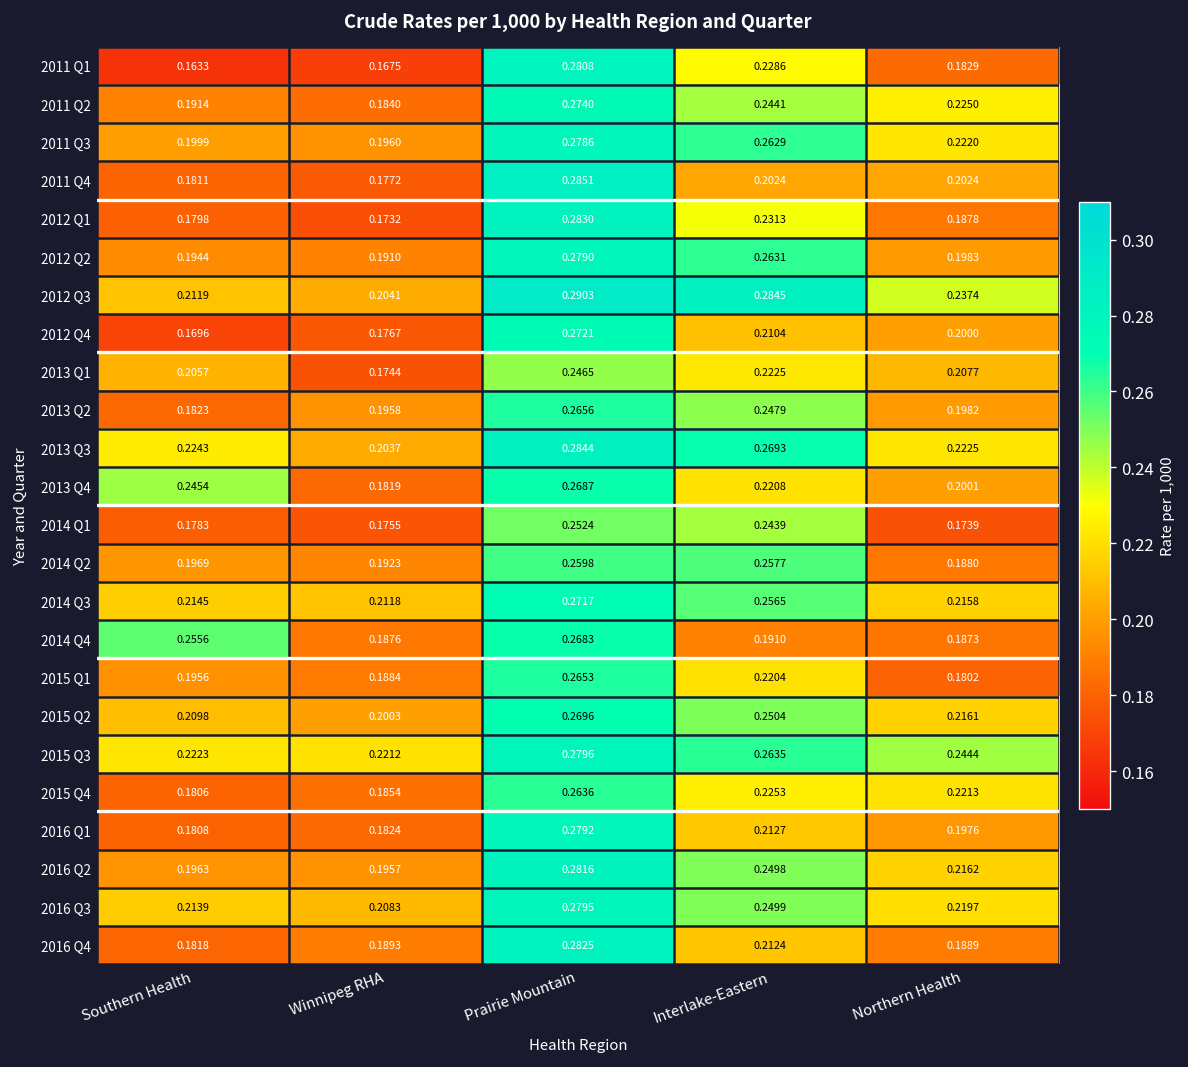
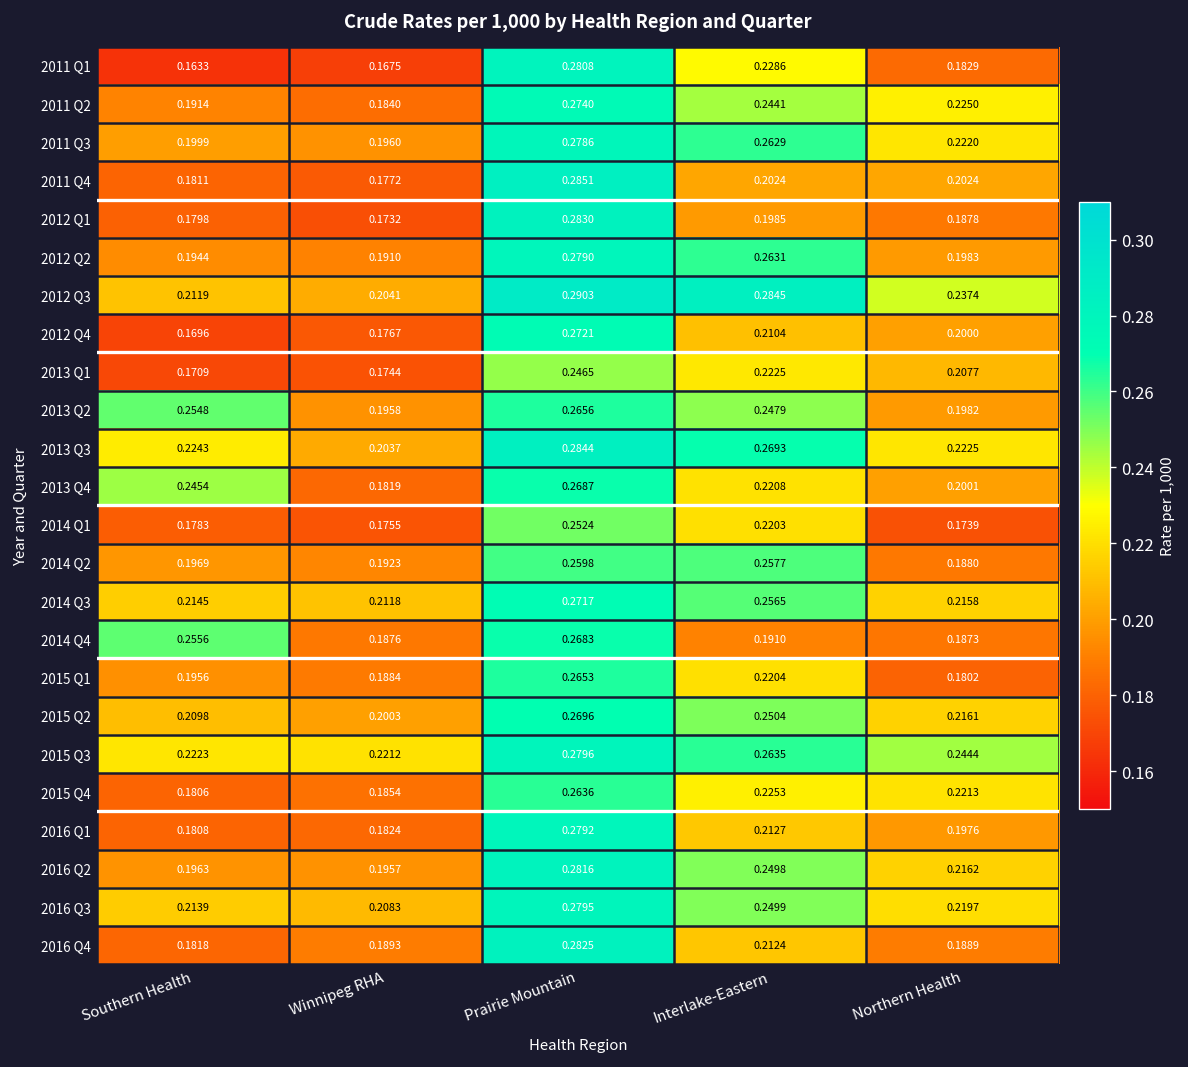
  {
    "2011 Q1": {
      "Southern Health": 0.1633,
      "Winnipeg RHA": 0.1675,
      "Prairie Mountain": 0.2808,
      "Interlake-Eastern": 0.2286,
      "Northern Health": 0.1829
    },
    "2011 Q2": {
      "Southern Health": 0.1914,
      "Winnipeg RHA": 0.1840,
      "Prairie Mountain": 0.2740,
      "Interlake-Eastern": 0.2441,
      "Northern Health": 0.2250
    },
    "2011 Q3": {
      "Southern Health": 0.1999,
      "Winnipeg RHA": 0.1960,
      "Prairie Mountain": 0.2786,
      "Interlake-Eastern": 0.2629,
      "Northern Health": 0.2220
    },
    "2011 Q4": {
      "Southern Health": 0.1811,
      "Winnipeg RHA": 0.1772,
      "Prairie Mountain": 0.2851,
      "Interlake-Eastern": 0.2024,
      "Northern Health": 0.2024
    },
    "2012 Q1": {
      "Southern Health": 0.1798,
      "Winnipeg RHA": 0.1732,
      "Prairie Mountain": 0.2830,
-     "Interlake-Eastern": 0.2313,
+     "Interlake-Eastern": 0.1985,
      "Northern Health": 0.1878
    },
    "2012 Q2": {
      "Southern Health": 0.1944,
      "Winnipeg RHA": 0.1910,
      "Prairie Mountain": 0.2790,
      "Interlake-Eastern": 0.2631,
      "Northern Health": 0.1983
    },
    "2012 Q3": {
      "Southern Health": 0.2119,
      "Winnipeg RHA": 0.2041,
      "Prairie Mountain": 0.2903,
      "Interlake-Eastern": 0.2845,
      "Northern Health": 0.2374
    },
    "2012 Q4": {
      "Southern Health": 0.1696,
      "Winnipeg RHA": 0.1767,
      "Prairie Mountain": 0.2721,
      "Interlake-Eastern": 0.2104,
      "Northern Health": 0.2000
    },
    "2013 Q1": {
-     "Southern Health": 0.2057,
+     "Southern Health": 0.1709,
      "Winnipeg RHA": 0.1744,
      "Prairie Mountain": 0.2465,
      "Interlake-Eastern": 0.2225,
      "Northern Health": 0.2077
    },
    "2013 Q2": {
-     "Southern Health": 0.1823,
+     "Southern Health": 0.2548,
      "Winnipeg RHA": 0.1958,
      "Prairie Mountain": 0.2656,
      "Interlake-Eastern": 0.2479,
      "Northern Health": 0.1982
    },
    "2013 Q3": {
      "Southern Health": 0.2243,
      "Winnipeg RHA": 0.2037,
      "Prairie Mountain": 0.2844,
      "Interlake-Eastern": 0.2693,
      "Northern Health": 0.2225
    },
    "2013 Q4": {
      "Southern Health": 0.2454,
      "Winnipeg RHA": 0.1819,
      "Prairie Mountain": 0.2687,
      "Interlake-Eastern": 0.2208,
      "Northern Health": 0.2001
    },
    "2014 Q1": {
      "Southern Health": 0.1783,
      "Winnipeg RHA": 0.1755,
      "Prairie Mountain": 0.2524,
-     "Interlake-Eastern": 0.2439,
+     "Interlake-Eastern": 0.2203,
      "Northern Health": 0.1739
    },
    "2014 Q2": {
      "Southern Health": 0.1969,
      "Winnipeg RHA": 0.1923,
      "Prairie Mountain": 0.2598,
      "Interlake-Eastern": 0.2577,
      "Northern Health": 0.1880
    },
    "2014 Q3": {
      "Southern Health": 0.2145,
      "Winnipeg RHA": 0.2118,
      "Prairie Mountain": 0.2717,
      "Interlake-Eastern": 0.2565,
      "Northern Health": 0.2158
    },
    "2014 Q4": {
      "Southern Health": 0.2556,
      "Winnipeg RHA": 0.1876,
      "Prairie Mountain": 0.2683,
      "Interlake-Eastern": 0.1910,
      "Northern Health": 0.1873
    },
    "2015 Q1": {
      "Southern Health": 0.1956,
      "Winnipeg RHA": 0.1884,
      "Prairie Mountain": 0.2653,
      "Interlake-Eastern": 0.2204,
      "Northern Health": 0.1802
    },
    "2015 Q2": {
      "Southern Health": 0.2098,
      "Winnipeg RHA": 0.2003,
      "Prairie Mountain": 0.2696,
      "Interlake-Eastern": 0.2504,
      "Northern Health": 0.2161
    },
    "2015 Q3": {
      "Southern Health": 0.2223,
      "Winnipeg RHA": 0.2212,
      "Prairie Mountain": 0.2796,
      "Interlake-Eastern": 0.2635,
      "Northern Health": 0.2444
    },
    "2015 Q4": {
      "Southern Health": 0.1806,
      "Winnipeg RHA": 0.1854,
      "Prairie Mountain": 0.2636,
      "Interlake-Eastern": 0.2253,
      "Northern Health": 0.2213
    },
    "2016 Q1": {
      "Southern Health": 0.1808,
      "Winnipeg RHA": 0.1824,
      "Prairie Mountain": 0.2792,
      "Interlake-Eastern": 0.2127,
      "Northern Health": 0.1976
    },
    "2016 Q2": {
      "Southern Health": 0.1963,
      "Winnipeg RHA": 0.1957,
      "Prairie Mountain": 0.2816,
      "Interlake-Eastern": 0.2498,
      "Northern Health": 0.2162
    },
    "2016 Q3": {
      "Southern Health": 0.2139,
      "Winnipeg RHA": 0.2083,
      "Prairie Mountain": 0.2795,
      "Interlake-Eastern": 0.2499,
      "Northern Health": 0.2197
    },
    "2016 Q4": {
      "Southern Health": 0.1818,
      "Winnipeg RHA": 0.1893,
      "Prairie Mountain": 0.2825,
      "Interlake-Eastern": 0.2124,
      "Northern Health": 0.1889
    }
  }
